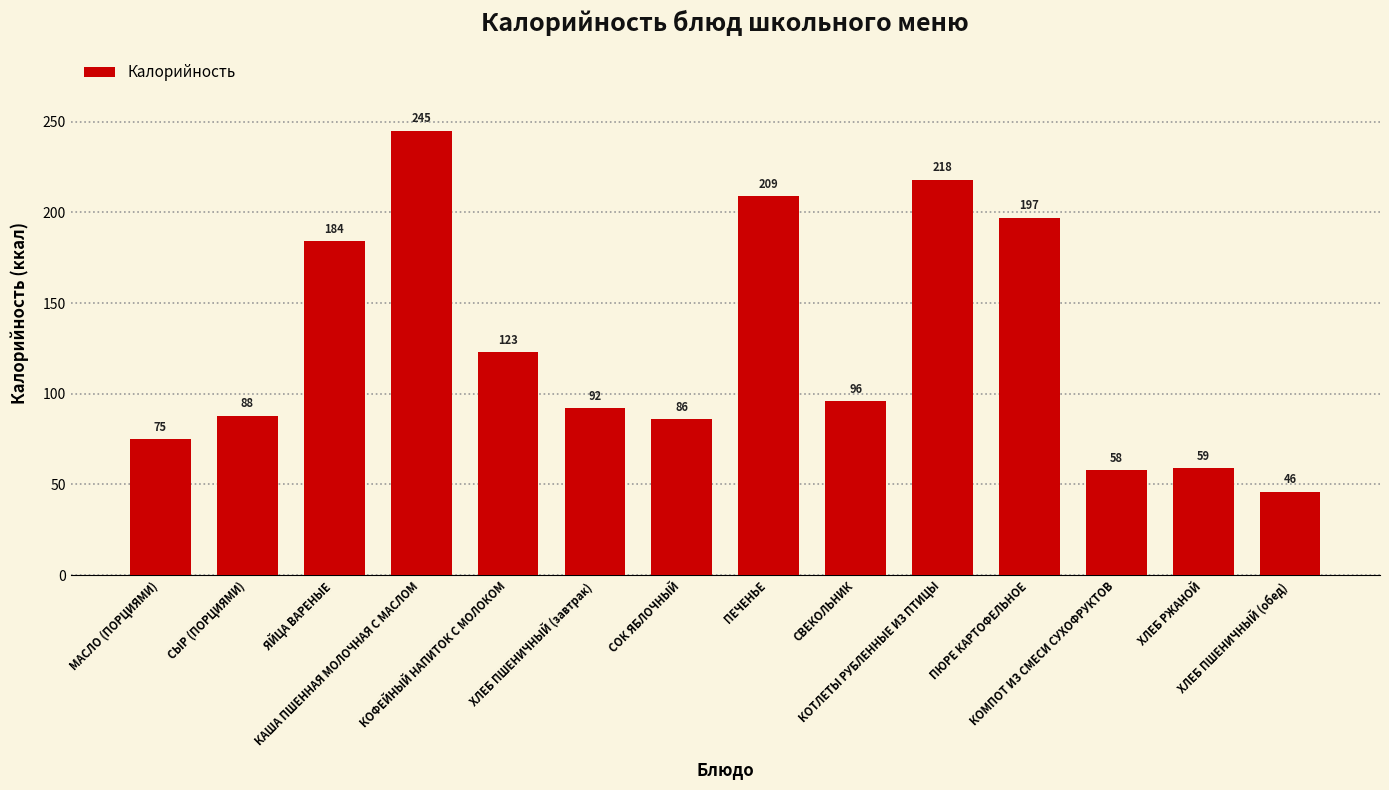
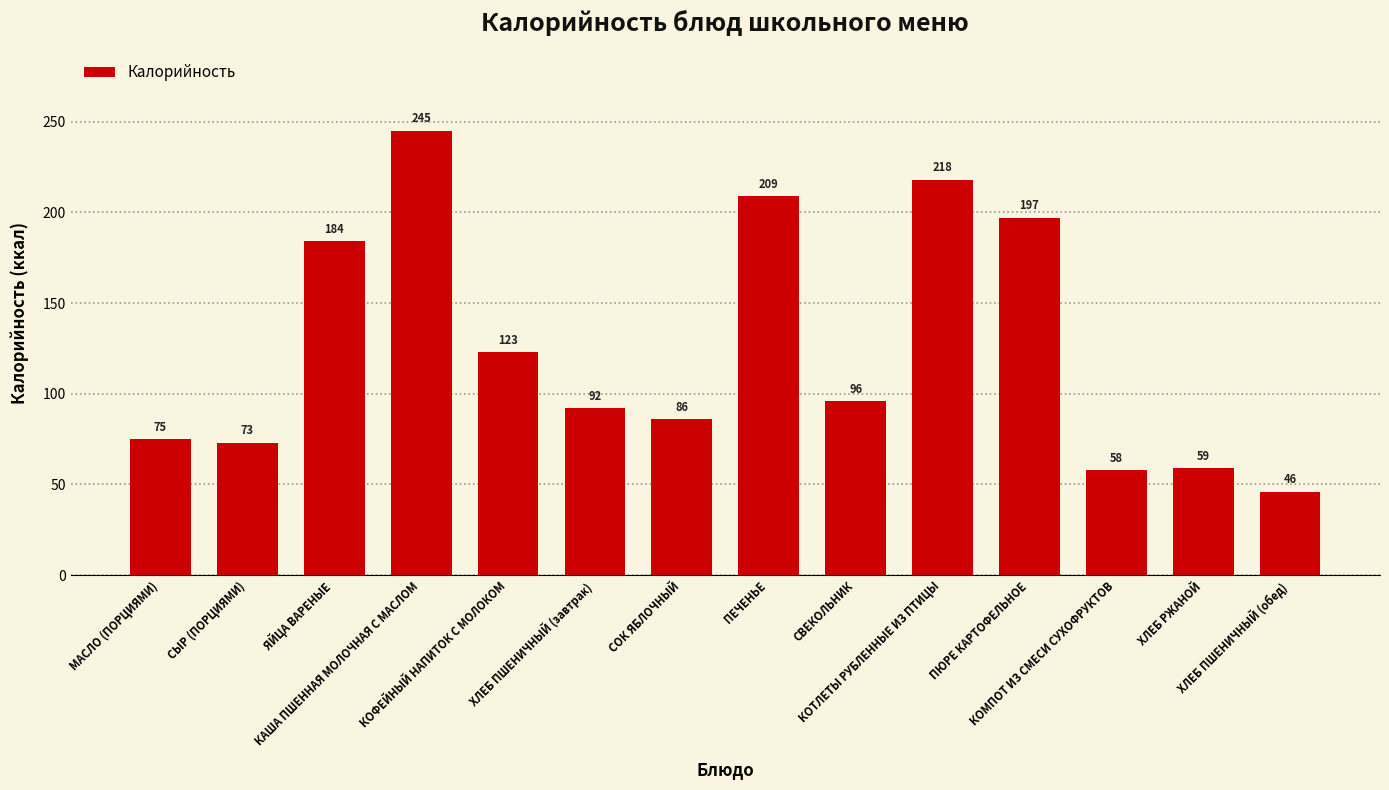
  {
    "МАСЛО (ПОРЦИЯМИ)": 75,
-   "СЫР (ПОРЦИЯМИ)": 88,
+   "СЫР (ПОРЦИЯМИ)": 73,
    "ЯЙЦА ВАРЕНЫЕ": 184,
    "КАША ПШЕННАЯ МОЛОЧНАЯ С МАСЛОМ": 245,
    "КОФЕЙНЫЙ НАПИТОК С МОЛОКОМ": 123,
    "ХЛЕБ ПШЕНИЧНЫЙ (завтрак)": 92,
    "СОК ЯБЛОЧНЫЙ": 86,
    "ПЕЧЕНЬЕ": 209,
    "СВЕКОЛЬНИК": 96,
    "КОТЛЕТЫ РУБЛЕННЫЕ ИЗ ПТИЦЫ": 218,
    "ПЮРЕ КАРТОФЕЛЬНОЕ": 197,
    "КОМПОТ ИЗ СМЕСИ СУХОФРУКТОВ": 58,
    "ХЛЕБ РЖАНОЙ": 59,
    "ХЛЕБ ПШЕНИЧНЫЙ (обед)": 46
  }
